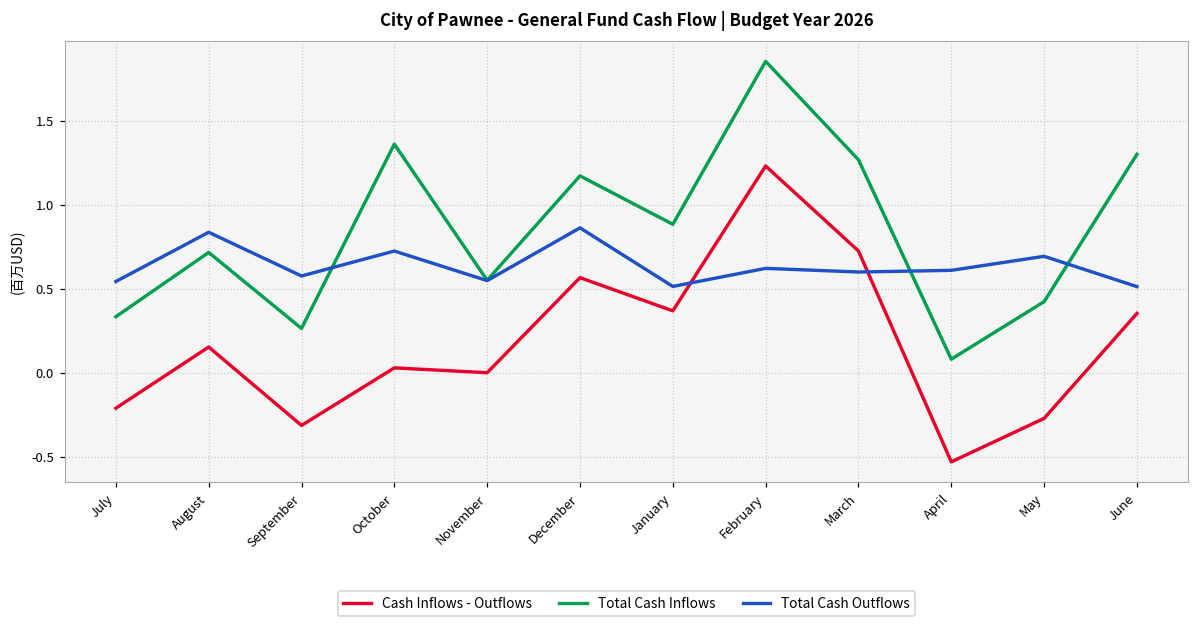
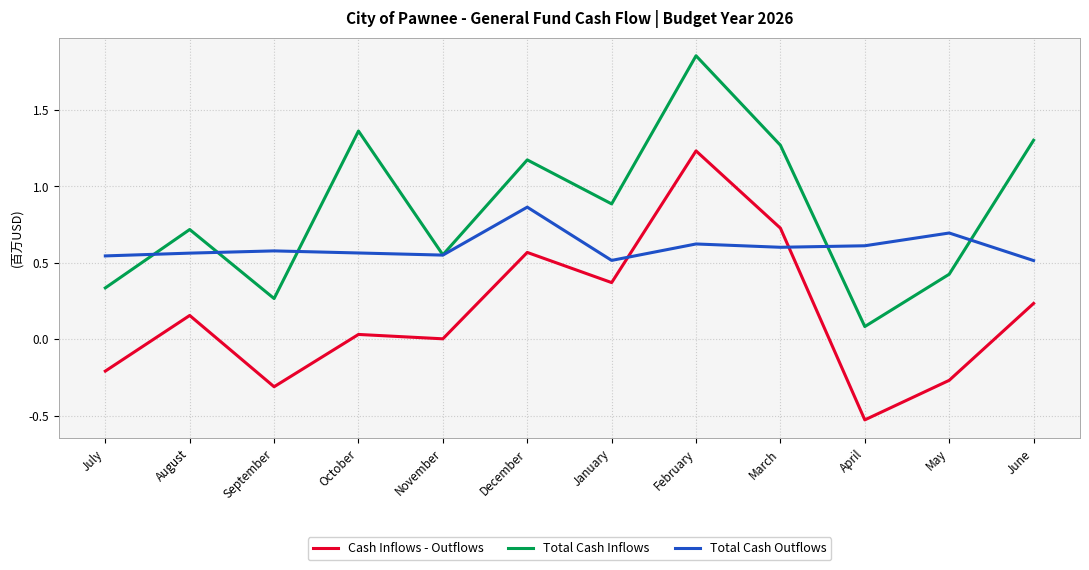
  {
    "Cash Inflows - Outflows": {
      "July": -0.21,
      "August": 0.15,
      "September": -0.31,
      "October": 0.03,
      "November": 0.00,
      "December": 0.57,
      "January": 0.37,
      "February": 1.23,
      "March": 0.73,
      "April": -0.53,
      "May": -0.27,
-     "June": 0.35
+     "June": 0.23
    },
    "Total Cash Inflows": {
      "July": 0.33,
      "August": 0.72,
      "September": 0.27,
      "October": 1.36,
      "December": 1.17,
      "January": 0.88,
      "February": 1.85,
      "March": 1.27,
      "April": 0.08,
      "May": 0.42,
      "June": 1.30
    },
    "Total Cash Outflows": {
      "July": 0.54,
-     "August": 0.84,
+     "August": 0.56,
      "September": 0.58,
-     "October": 0.73,
+     "October": 0.56,
      "December": 0.86,
      "January": 0.51,
      "February": 0.62,
      "March": 0.60,
      "April": 0.61,
      "May": 0.69,
      "June": 0.51
    }
  }
